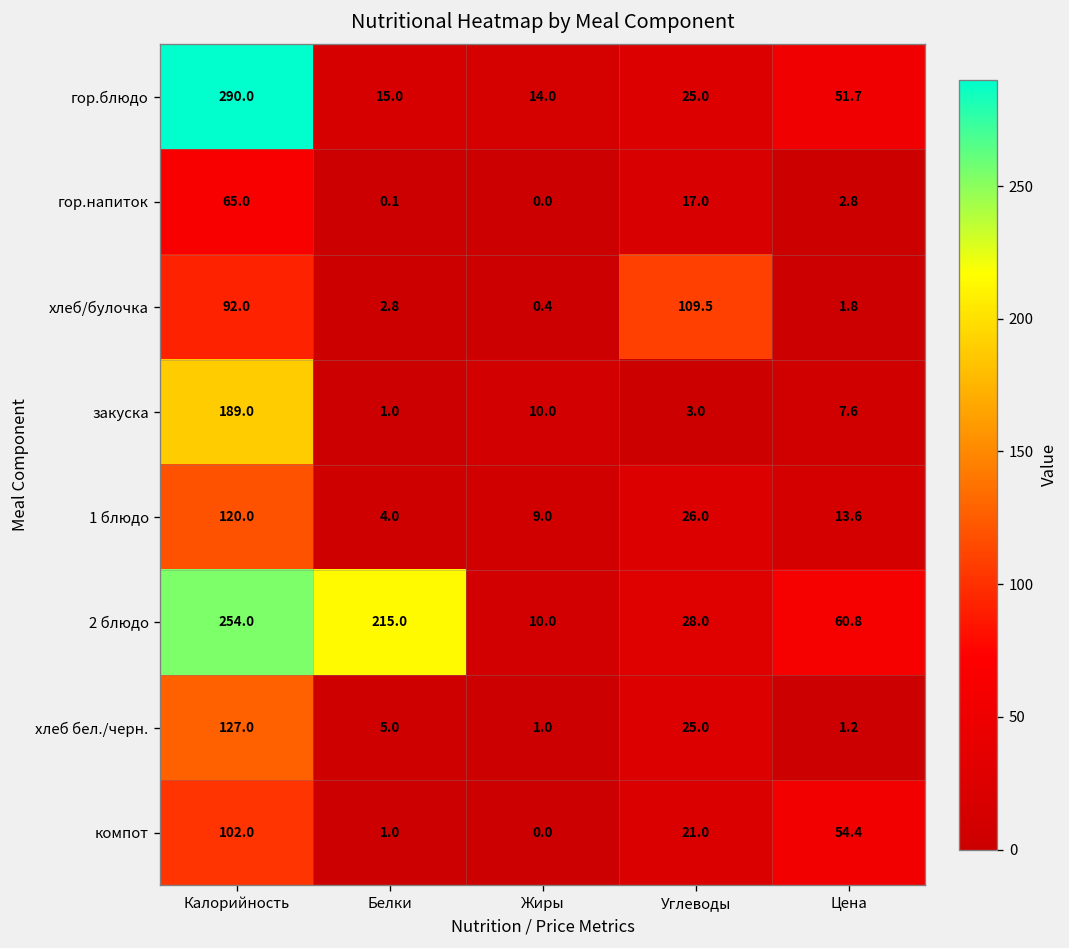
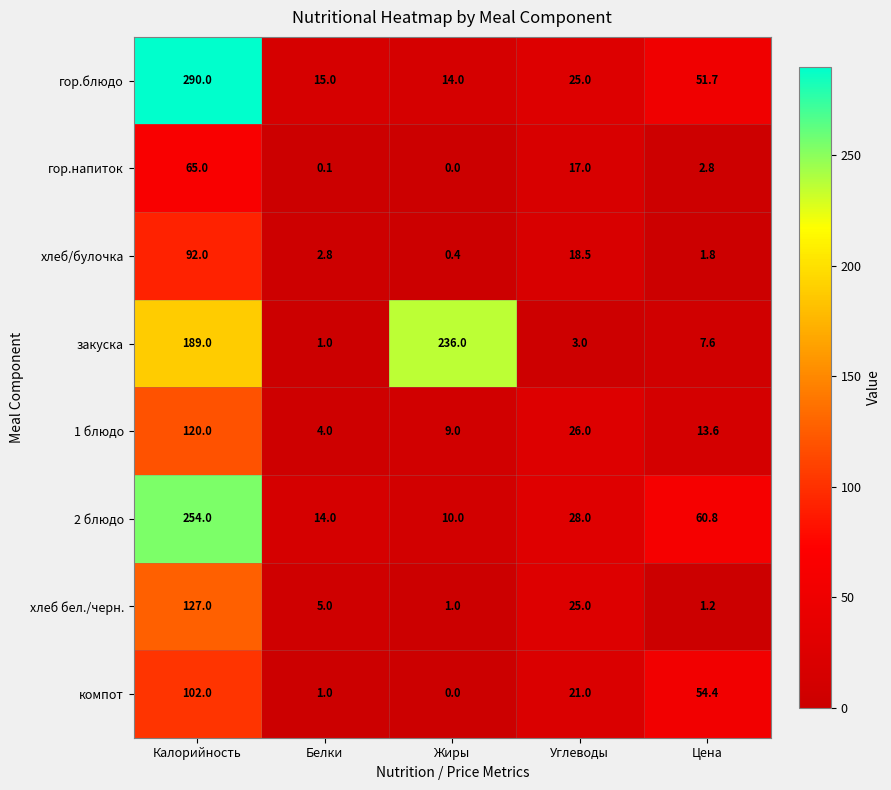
  {
    "гор.блюдо": {
      "Калорийность": 290.0,
      "Белки": 15.0,
      "Жиры": 14.0,
      "Углеводы": 25.0,
      "Цена": 51.7
    },
    "гор.напиток": {
      "Калорийность": 65.0,
      "Белки": 0.1,
      "Жиры": 0.0,
      "Углеводы": 17.0,
      "Цена": 2.8
    },
    "хлеб/булочка": {
      "Калорийность": 92.0,
      "Белки": 2.8,
      "Жиры": 0.4,
-     "Углеводы": 109.5,
+     "Углеводы": 18.5,
      "Цена": 1.8
    },
    "закуска": {
      "Калорийность": 189.0,
      "Белки": 1.0,
-     "Жиры": 10.0,
+     "Жиры": 236.0,
      "Углеводы": 3.0,
      "Цена": 7.6
    },
    "1 блюдо": {
      "Калорийность": 120.0,
      "Белки": 4.0,
      "Жиры": 9.0,
      "Углеводы": 26.0,
      "Цена": 13.6
    },
    "2 блюдо": {
      "Калорийность": 254.0,
-     "Белки": 215.0,
+     "Белки": 14.0,
      "Жиры": 10.0,
      "Углеводы": 28.0,
      "Цена": 60.8
    },
    "хлеб бел./черн.": {
      "Калорийность": 127.0,
      "Белки": 5.0,
      "Жиры": 1.0,
      "Углеводы": 25.0,
      "Цена": 1.2
    },
    "компот": {
      "Калорийность": 102.0,
      "Белки": 1.0,
      "Жиры": 0.0,
      "Углеводы": 21.0,
      "Цена": 54.4
    }
  }
